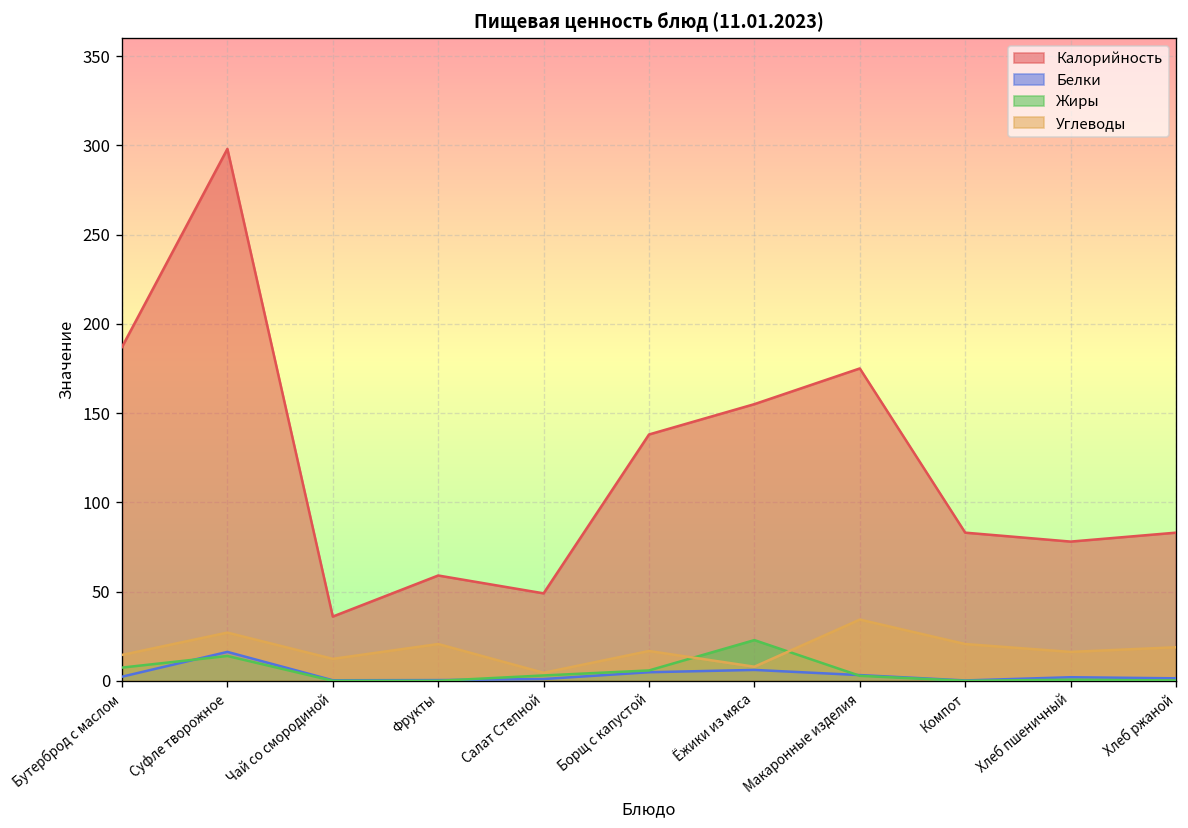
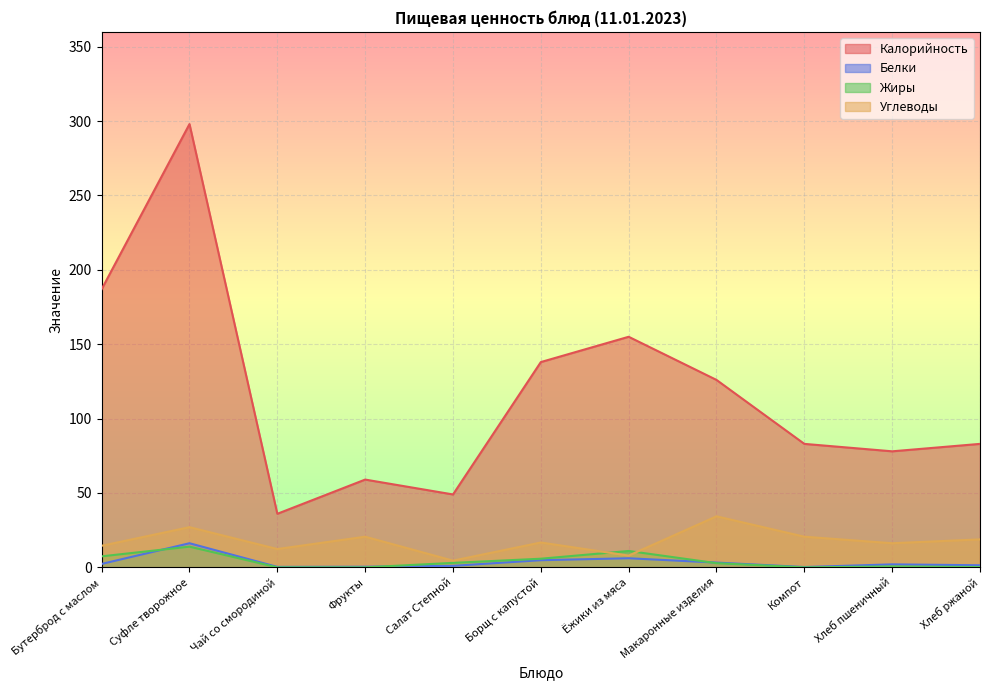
  {
    "Калорийность": {
      "Бутерброд с маслом": 187,
      "Суфле творожное": 298,
      "Чай со смородиной": 36,
      "Фрукты": 59,
      "Салат Степной": 49,
      "Борщ с капустой": 138,
      "Ёжики из мяса": 155,
-     "Макаронные изделия": 175,
+     "Макаронные изделия": 126,
      "Компот": 83,
      "Хлеб пшеничный": 78,
      "Хлеб ржаной": 83
    },
    "Белки": {
      "Бутерброд с маслом": 2,
      "Суфле творожное": 16,
      "Салат Степной": 1,
      "Ёжики из мяса": 6
    },
    "Жиры": {
      "Бутерброд с маслом": 7,
      "Суфле творожное": 14,
-     "Ёжики из мяса": 23
+     "Ёжики из мяса": 11
    },
    "Углеводы": {
      "Бутерброд с маслом": 15,
      "Суфле творожное": 27,
      "Чай со смородиной": 12,
      "Фрукты": 21,
      "Борщ с капустой": 17,
      "Ёжики из мяса": 8,
      "Макаронные изделия": 34,
      "Компот": 21,
      "Хлеб пшеничный": 16,
      "Хлеб ржаной": 19
    }
  }
